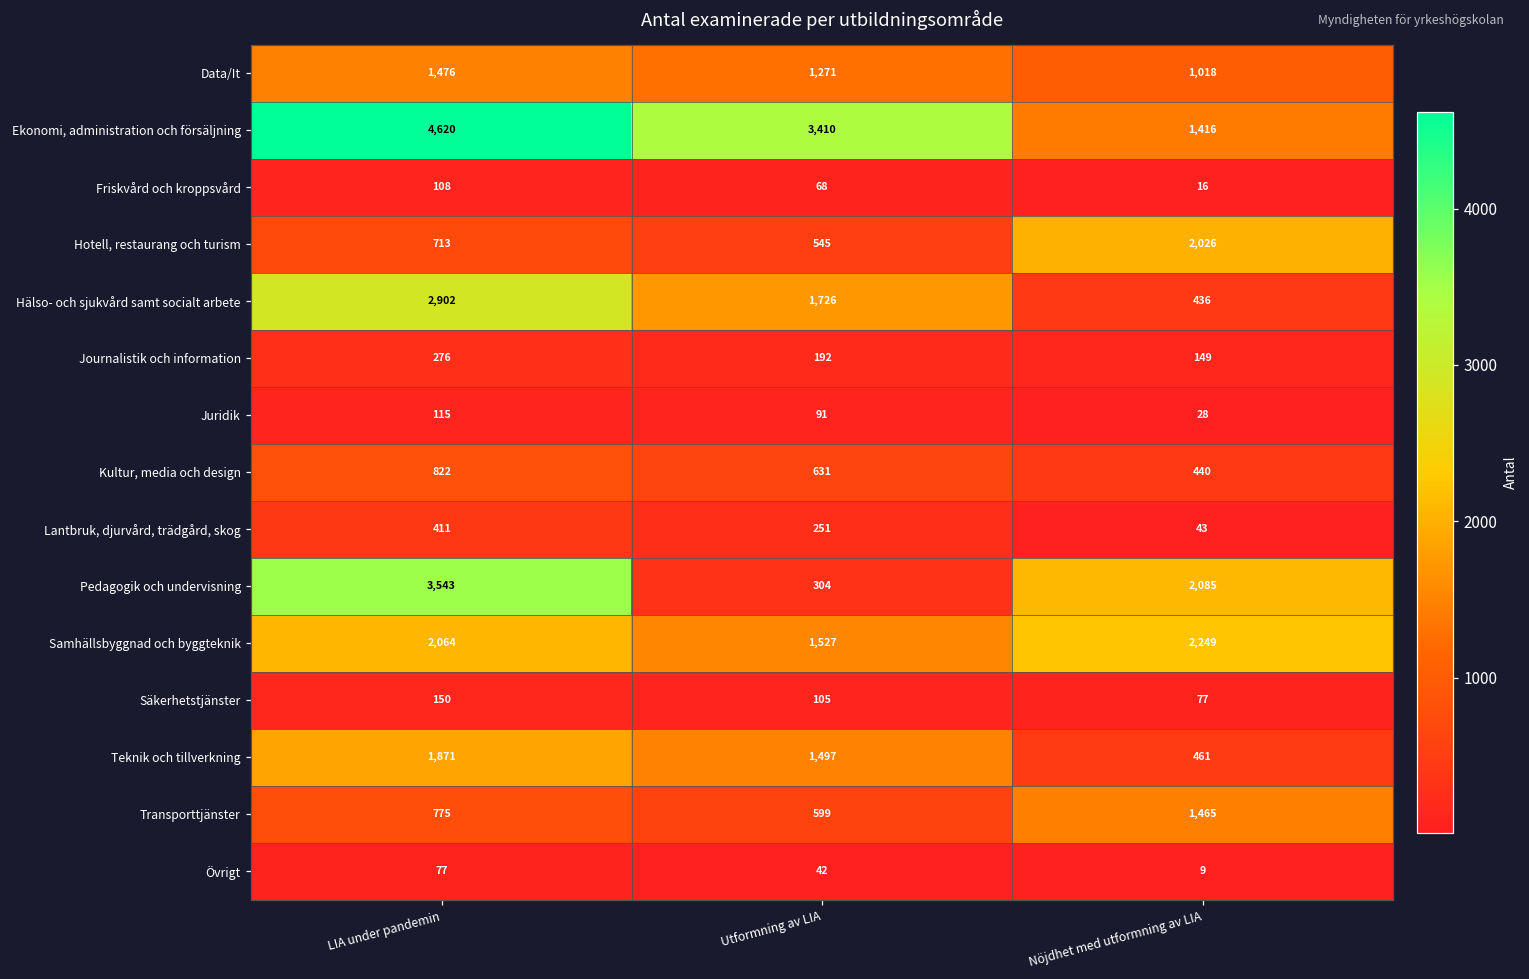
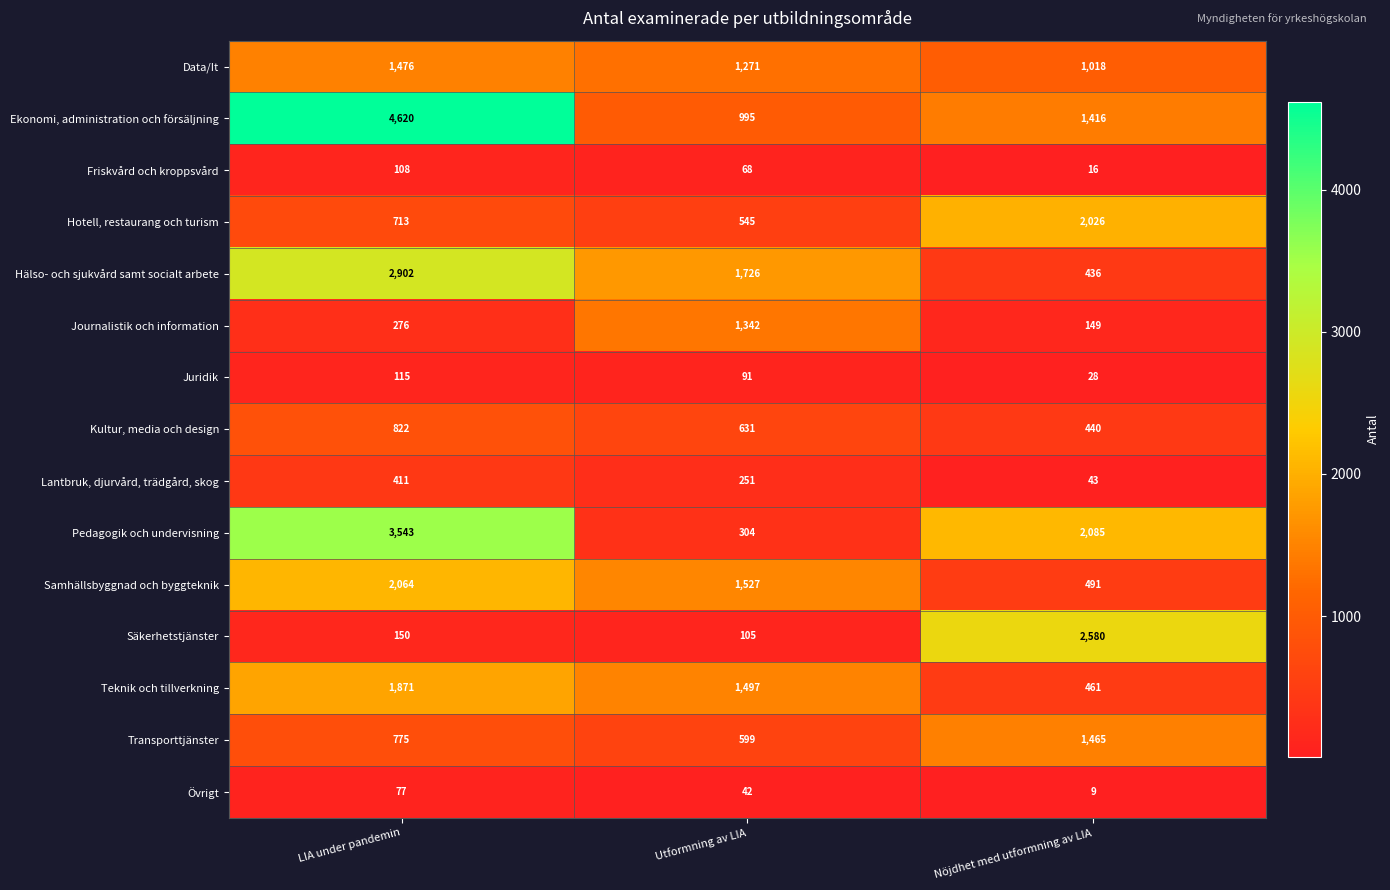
  {
    "Data/It": {
      "LIA under pandemin": "1,476",
      "Utformning av LIA": "1,271",
      "Nöjdhet med utformning av LIA": "1,018"
    },
    "Ekonomi, administration och försäljning": {
      "LIA under pandemin": "4,620",
-     "Utformning av LIA": "3,410",
+     "Utformning av LIA": "995",
      "Nöjdhet med utformning av LIA": "1,416"
    },
    "Friskvård och kroppsvård": {
      "LIA under pandemin": "108",
      "Utformning av LIA": "68",
      "Nöjdhet med utformning av LIA": "16"
    },
    "Hotell, restaurang och turism": {
      "LIA under pandemin": "713",
      "Utformning av LIA": "545",
      "Nöjdhet med utformning av LIA": "2,026"
    },
    "Hälso- och sjukvård samt socialt arbete": {
      "LIA under pandemin": "2,902",
      "Utformning av LIA": "1,726",
      "Nöjdhet med utformning av LIA": "436"
    },
    "Journalistik och information": {
      "LIA under pandemin": "276",
-     "Utformning av LIA": "192",
+     "Utformning av LIA": "1,342",
      "Nöjdhet med utformning av LIA": "149"
    },
    "Juridik": {
      "LIA under pandemin": "115",
      "Utformning av LIA": "91",
      "Nöjdhet med utformning av LIA": "28"
    },
    "Kultur, media och design": {
      "LIA under pandemin": "822",
      "Utformning av LIA": "631",
      "Nöjdhet med utformning av LIA": "440"
    },
    "Lantbruk, djurvård, trädgård, skog": {
      "LIA under pandemin": "411",
      "Utformning av LIA": "251",
      "Nöjdhet med utformning av LIA": "43"
    },
    "Pedagogik och undervisning": {
      "LIA under pandemin": "3,543",
      "Utformning av LIA": "304",
      "Nöjdhet med utformning av LIA": "2,085"
    },
    "Samhällsbyggnad och byggteknik": {
      "LIA under pandemin": "2,064",
      "Utformning av LIA": "1,527",
-     "Nöjdhet med utformning av LIA": "2,249"
+     "Nöjdhet med utformning av LIA": "491"
    },
    "Säkerhetstjänster": {
      "LIA under pandemin": "150",
      "Utformning av LIA": "105",
-     "Nöjdhet med utformning av LIA": "77"
+     "Nöjdhet med utformning av LIA": "2,580"
    },
    "Teknik och tillverkning": {
      "LIA under pandemin": "1,871",
      "Utformning av LIA": "1,497",
      "Nöjdhet med utformning av LIA": "461"
    },
    "Transporttjänster": {
      "LIA under pandemin": "775",
      "Utformning av LIA": "599",
      "Nöjdhet med utformning av LIA": "1,465"
    },
    "Övrigt": {
      "LIA under pandemin": "77",
      "Utformning av LIA": "42",
      "Nöjdhet med utformning av LIA": "9"
    }
  }
